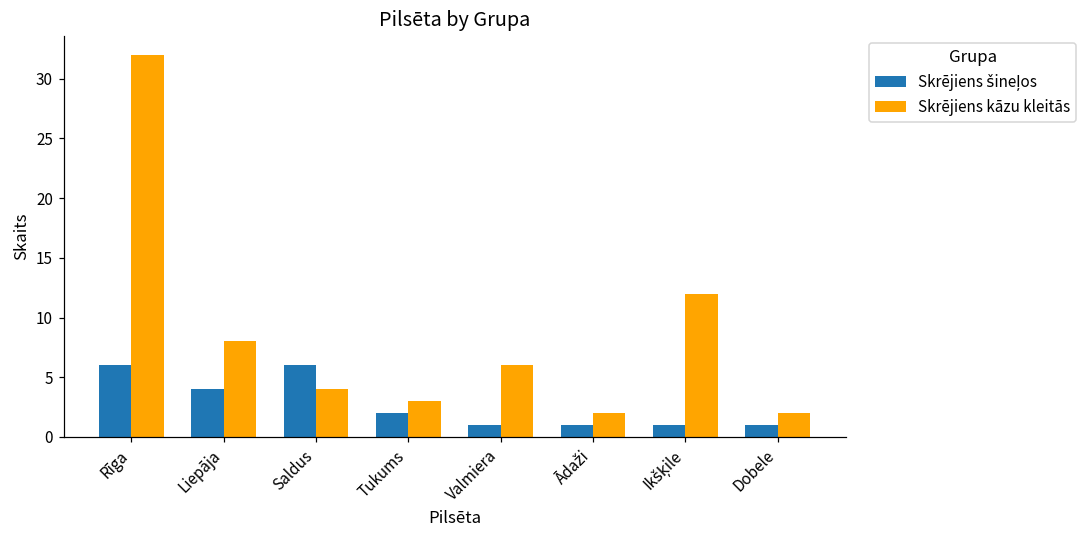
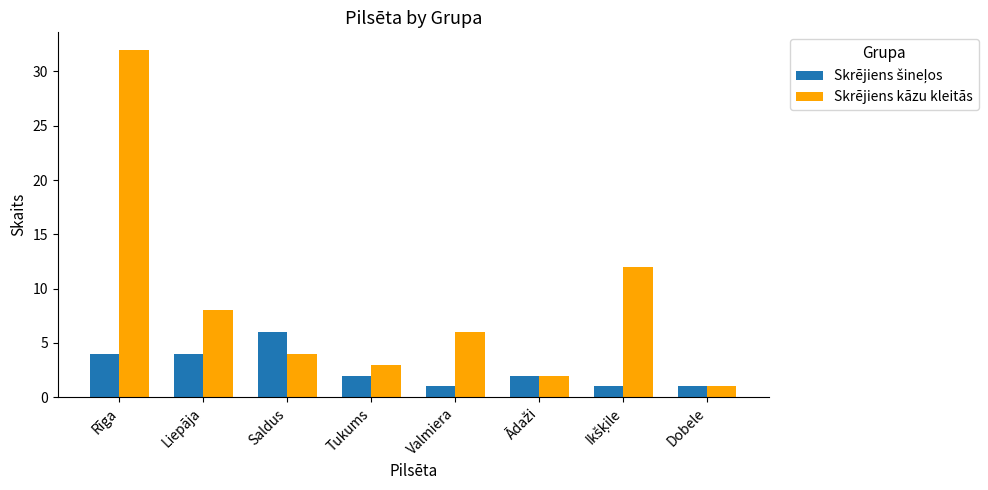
  {
    "Skrējiens šineļos": {
-     "Rīga": 6,
+     "Rīga": 4,
      "Liepāja": 4,
      "Saldus": 6,
      "Tukums": 2,
      "Valmiera": 1,
-     "Ādaži": 1,
+     "Ādaži": 2,
      "Ikšķile": 1,
      "Dobele": 1
    },
    "Skrējiens kāzu kleitās": {
      "Rīga": 32,
      "Liepāja": 8,
      "Saldus": 4,
      "Tukums": 3,
      "Valmiera": 6,
      "Ādaži": 2,
      "Ikšķile": 12,
-     "Dobele": 2
+     "Dobele": 1
    }
  }
